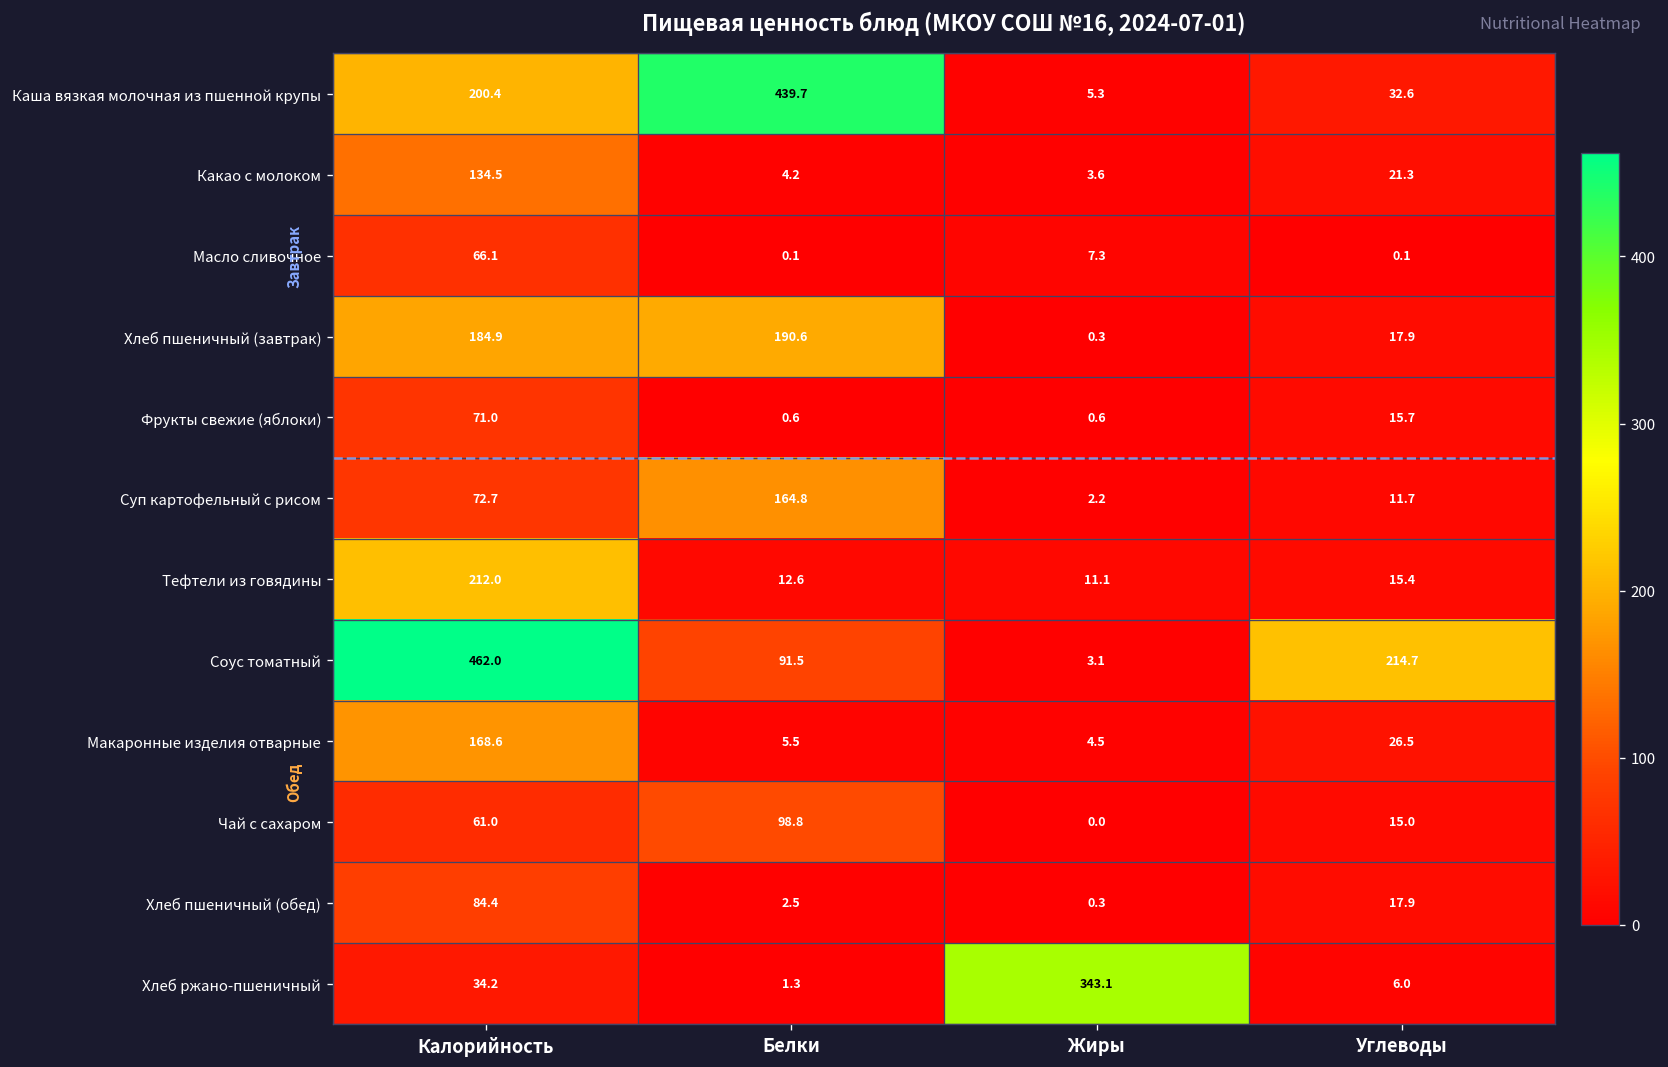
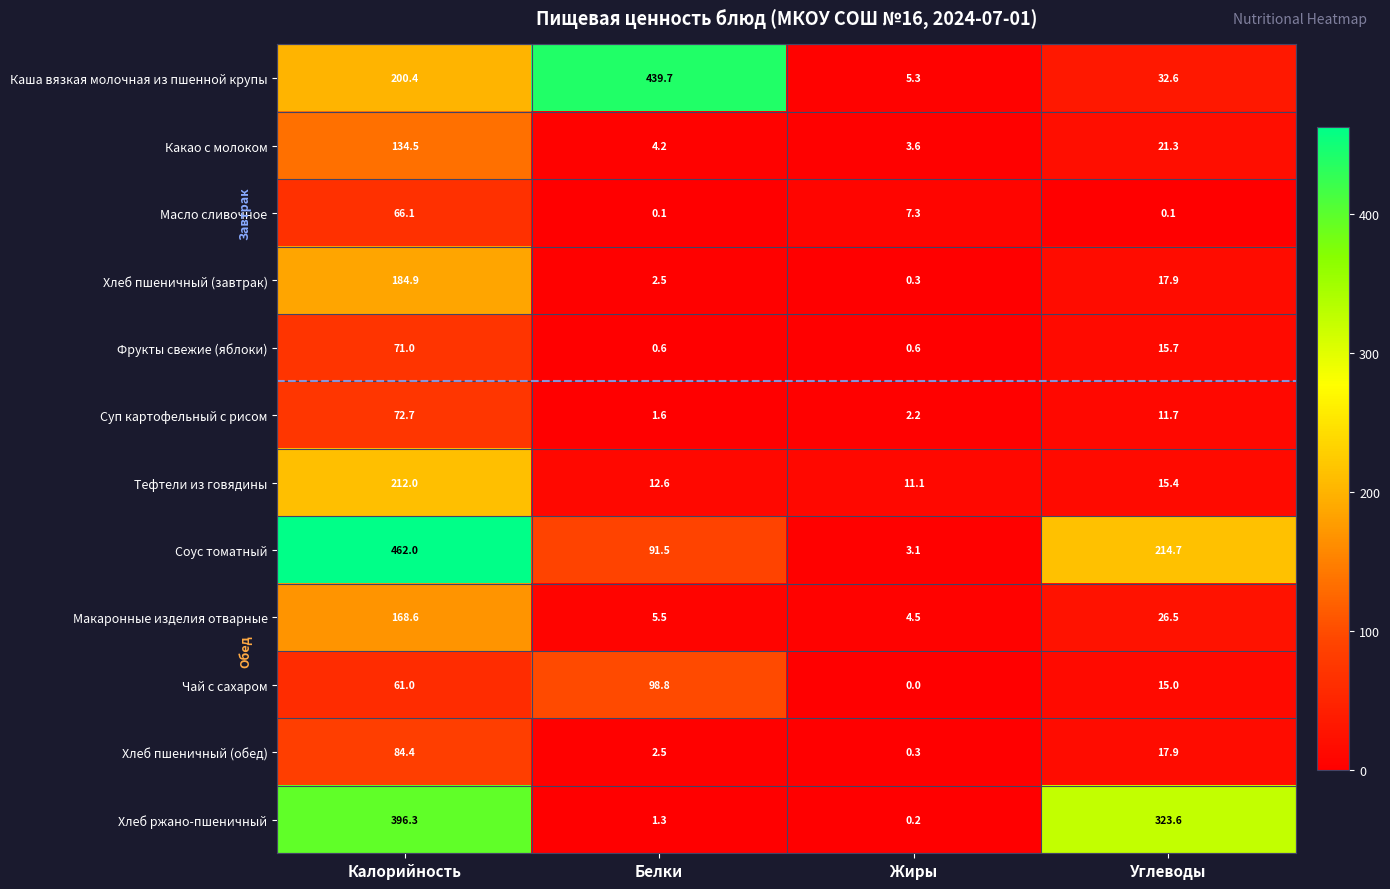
  {
    "Каша вязкая молочная из пшенной крупы": {
      "Калорийность": 200.4,
      "Белки": 439.7,
      "Жиры": 5.3,
      "Углеводы": 32.6
    },
    "Какао с молоком": {
      "Калорийность": 134.5,
      "Белки": 4.2,
      "Жиры": 3.6,
      "Углеводы": 21.3
    },
    "Масло сливочное": {
      "Калорийность": 66.1,
      "Белки": 0.1,
      "Жиры": 7.3,
      "Углеводы": 0.1
    },
    "Хлеб пшеничный (завтрак)": {
      "Калорийность": 184.9,
-     "Белки": 190.6,
+     "Белки": 2.5,
      "Жиры": 0.3,
      "Углеводы": 17.9
    },
    "Фрукты свежие (яблоки)": {
      "Калорийность": 71.0,
      "Белки": 0.6,
      "Жиры": 0.6,
      "Углеводы": 15.7
    },
    "Суп картофельный с рисом": {
      "Калорийность": 72.7,
-     "Белки": 164.8,
+     "Белки": 1.6,
      "Жиры": 2.2,
      "Углеводы": 11.7
    },
    "Тефтели из говядины": {
      "Калорийность": 212.0,
      "Белки": 12.6,
      "Жиры": 11.1,
      "Углеводы": 15.4
    },
    "Соус томатный": {
      "Калорийность": 462.0,
      "Белки": 91.5,
      "Жиры": 3.1,
      "Углеводы": 214.7
    },
    "Макаронные изделия отварные": {
      "Калорийность": 168.6,
      "Белки": 5.5,
      "Жиры": 4.5,
      "Углеводы": 26.5
    },
    "Чай с сахаром": {
      "Калорийность": 61.0,
      "Белки": 98.8,
      "Жиры": 0.0,
      "Углеводы": 15.0
    },
    "Хлеб пшеничный (обед)": {
      "Калорийность": 84.4,
      "Белки": 2.5,
      "Жиры": 0.3,
      "Углеводы": 17.9
    },
    "Хлеб ржано-пшеничный": {
-     "Калорийность": 34.2,
+     "Калорийность": 396.3,
      "Белки": 1.3,
-     "Жиры": 343.1,
-     "Углеводы": 6.0
+     "Жиры": 0.2,
+     "Углеводы": 323.6
    }
  }
